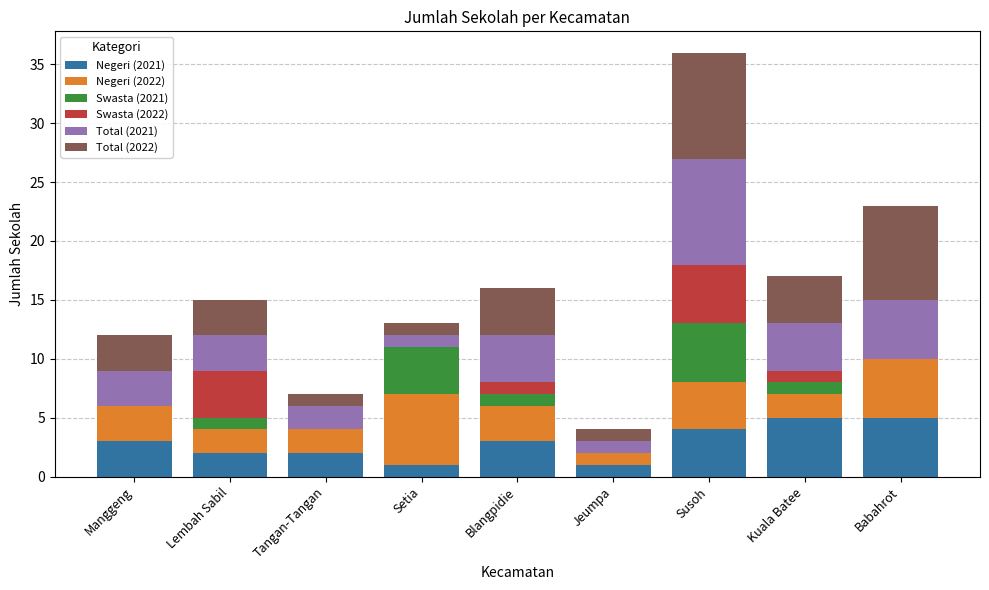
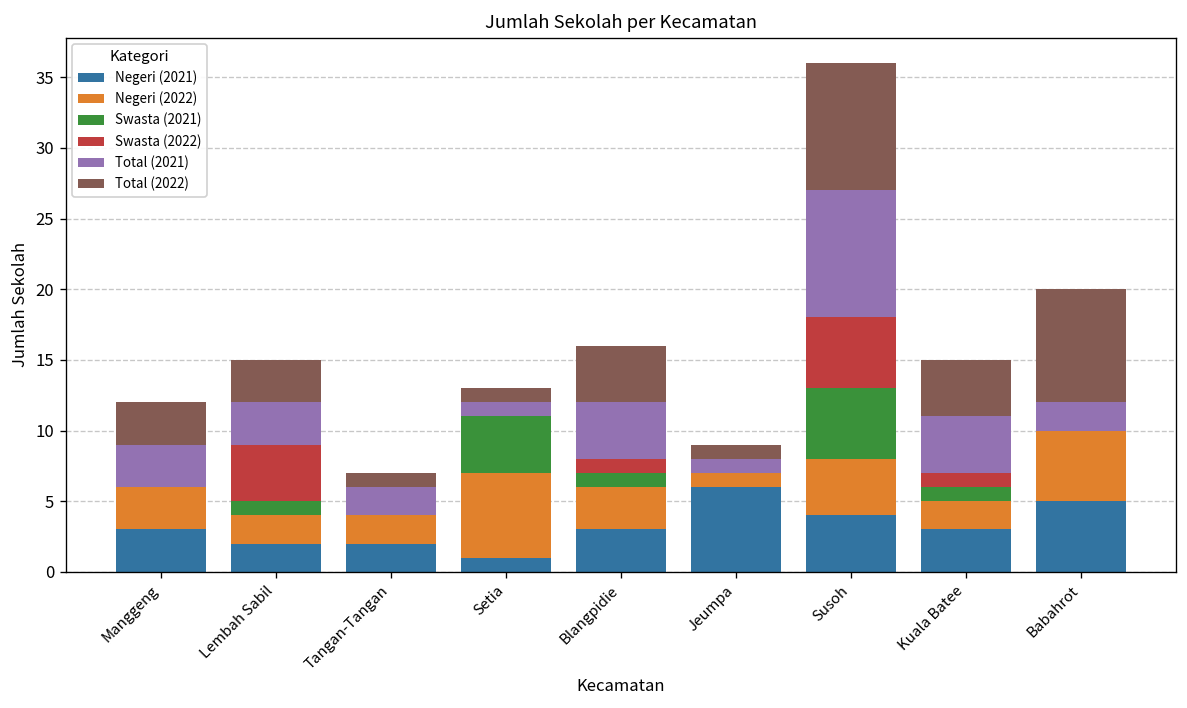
  {
    "Negeri (2021)": {
      "Manggeng": 3,
      "Lembah Sabil": 2,
      "Tangan-Tangan": 2,
      "Setia": 1,
      "Blangpidie": 3,
-     "Jeumpa": 1,
+     "Jeumpa": 6,
      "Susoh": 4,
-     "Kuala Batee": 5,
+     "Kuala Batee": 3,
      "Babahrot": 5
    },
    "Negeri (2022)": {
      "Manggeng": 3,
      "Lembah Sabil": 2,
      "Tangan-Tangan": 2,
      "Setia": 6,
      "Blangpidie": 3,
      "Jeumpa": 1,
      "Susoh": 4,
      "Kuala Batee": 2,
      "Babahrot": 5
    },
    "Swasta (2021)": {
      "Manggeng": 0,
      "Lembah Sabil": 1,
      "Tangan-Tangan": 0,
      "Setia": 4,
      "Blangpidie": 1,
      "Jeumpa": 0,
      "Susoh": 5,
      "Kuala Batee": 1,
      "Babahrot": 0
    },
    "Swasta (2022)": {
      "Manggeng": 0,
      "Lembah Sabil": 4,
      "Tangan-Tangan": 0,
      "Setia": 0,
      "Blangpidie": 1,
      "Jeumpa": 0,
      "Susoh": 5,
      "Kuala Batee": 1,
      "Babahrot": 0
    },
    "Total (2021)": {
      "Manggeng": 3,
      "Lembah Sabil": 3,
      "Tangan-Tangan": 2,
      "Setia": 1,
      "Blangpidie": 4,
      "Jeumpa": 1,
      "Susoh": 9,
      "Kuala Batee": 4,
-     "Babahrot": 5
+     "Babahrot": 2
    },
    "Total (2022)": {
      "Manggeng": 3,
      "Lembah Sabil": 3,
      "Tangan-Tangan": 1,
      "Setia": 1,
      "Blangpidie": 4,
      "Jeumpa": 1,
      "Susoh": 9,
      "Kuala Batee": 4,
      "Babahrot": 8
    }
  }
